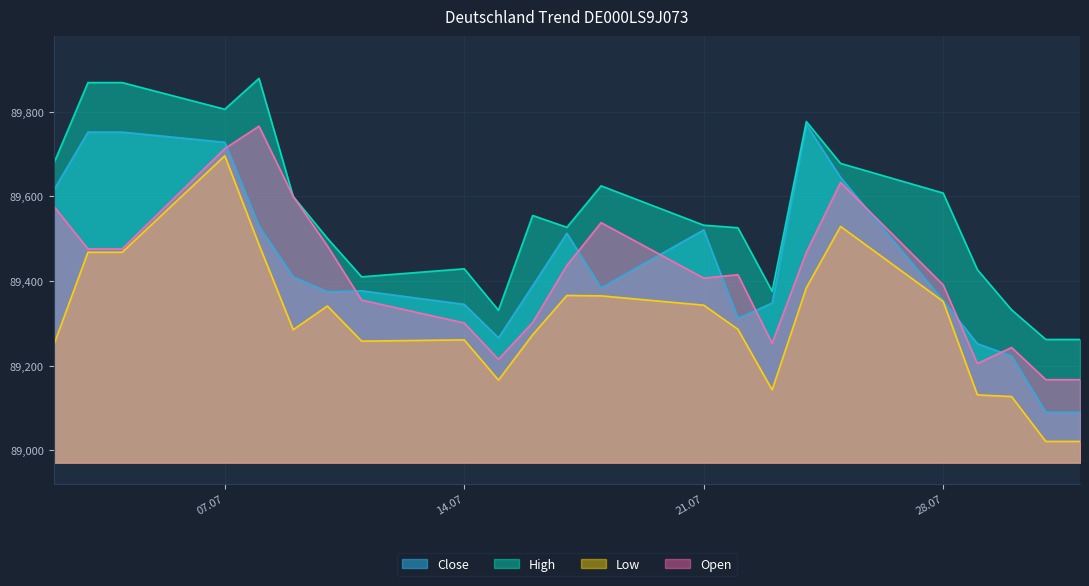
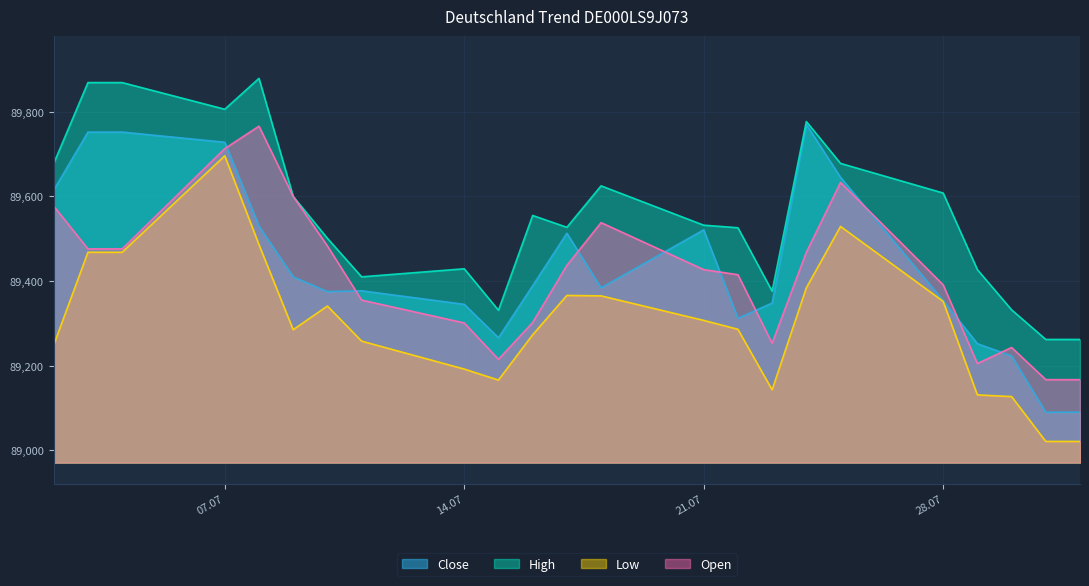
  {
    "Low": {
      "07.07": "89,700",
-     "14.07": "89,260",
-     "21.07": "89,340"
+     "14.07": "89,190",
+     "21.07": "89,310"
    },
    "Open": {
      "07.07": "89,710",
      "14.07": "89,300",
-     "21.07": "89,410",
+     "21.07": "89,430",
      "28.07": "89,390"
    }
  }
